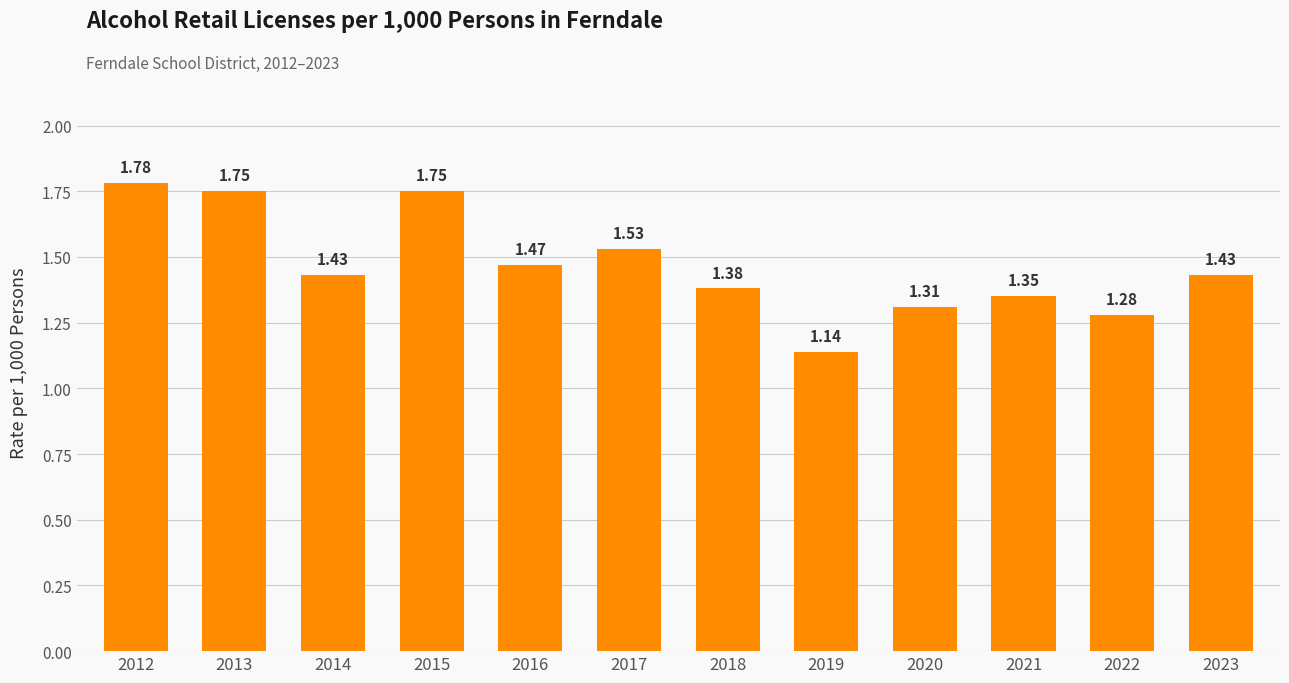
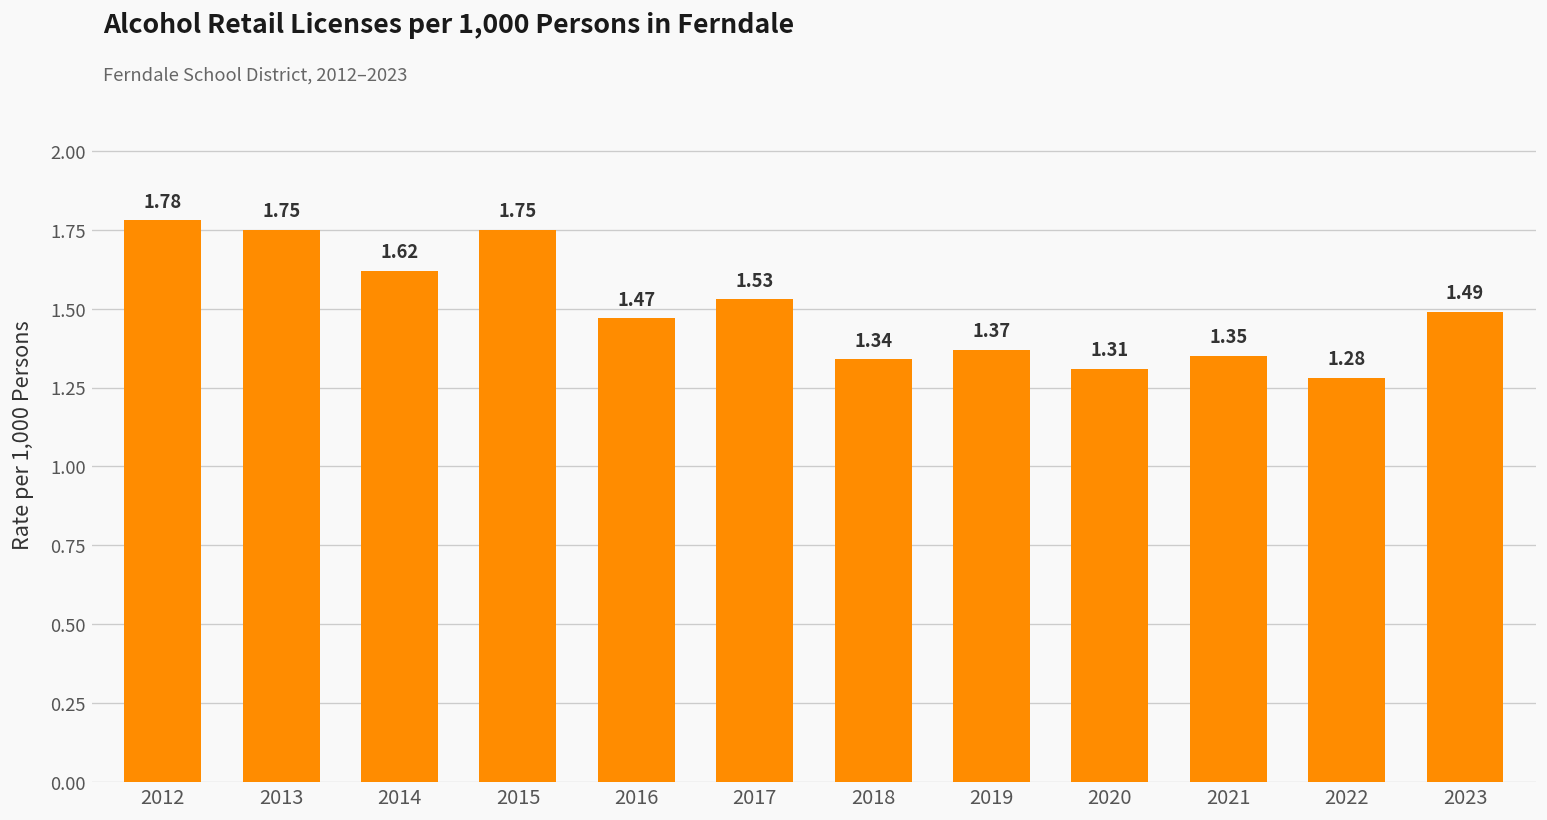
  {
    "2012": 1.78,
    "2013": 1.75,
-   "2014": 1.43,
+   "2014": 1.62,
    "2015": 1.75,
    "2016": 1.47,
    "2017": 1.53,
-   "2018": 1.38,
-   "2019": 1.14,
+   "2018": 1.34,
+   "2019": 1.37,
    "2020": 1.31,
    "2021": 1.35,
    "2022": 1.28,
-   "2023": 1.43
+   "2023": 1.49
  }
